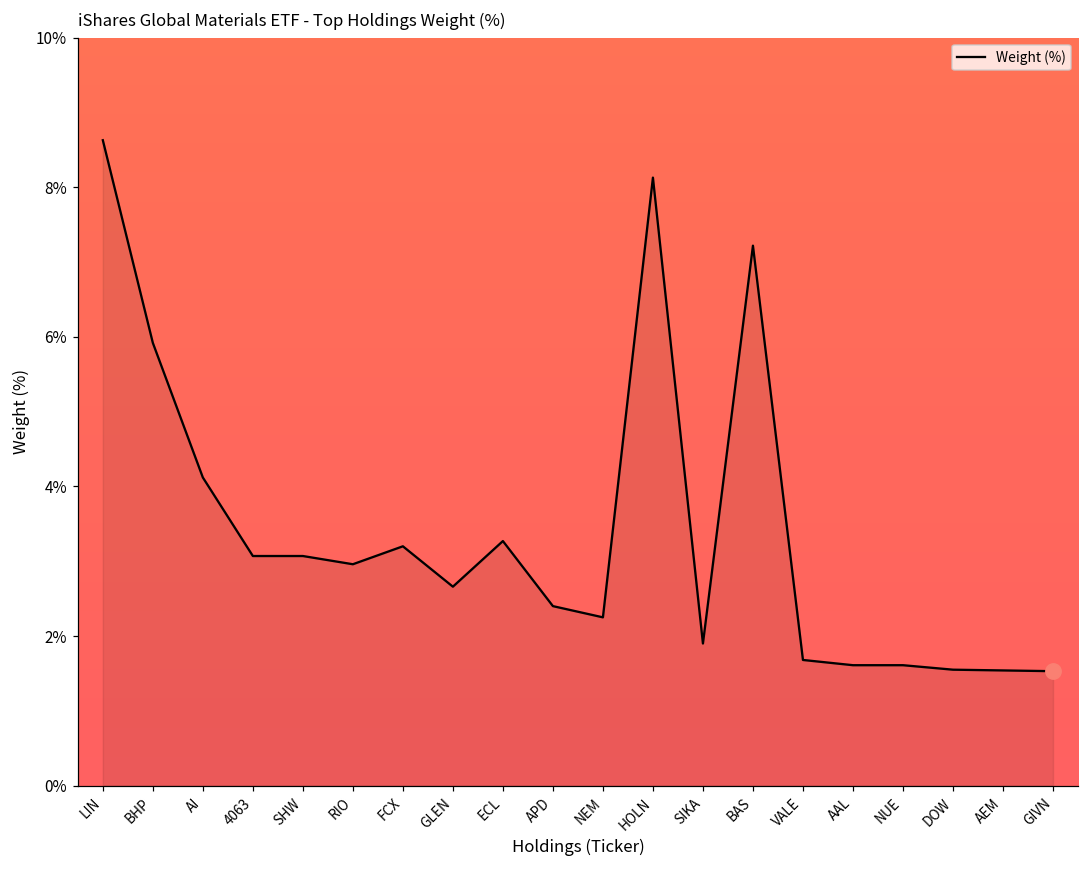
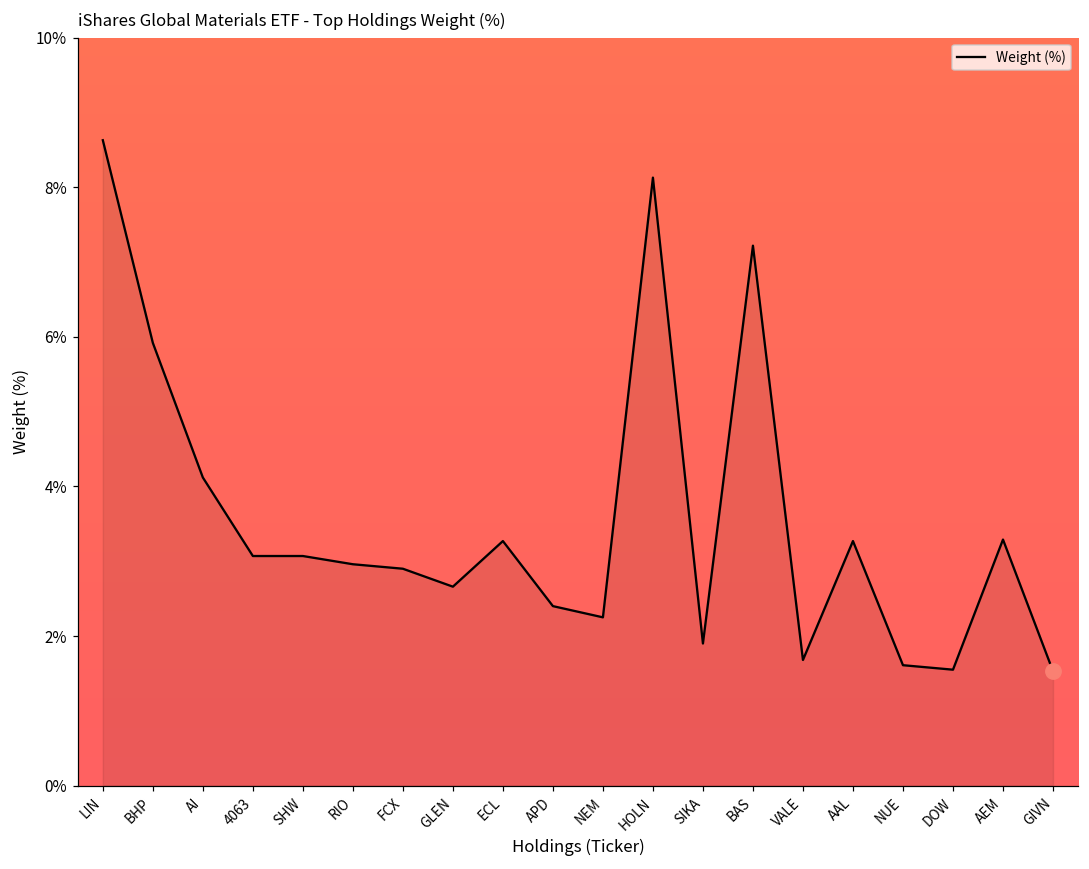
  {
    "Weight (%)": {
      "LIN": "8.6%",
      "BHP": "5.9%",
      "AI": "4.1%",
      "4063": "3.1%",
      "SHW": "3.1%",
      "RIO": "3.0%",
-     "FCX": "3.2%",
+     "FCX": "2.9%",
      "GLEN": "2.7%",
      "ECL": "3.3%",
      "APD": "2.4%",
      "NEM": "2.3%",
      "HOLN": "8.1%",
      "SIKA": "1.9%",
      "BAS": "7.2%",
      "VALE": "1.7%",
-     "AAL": "1.6%",
+     "AAL": "3.3%",
      "NUE": "1.6%",
      "DOW": "1.6%",
-     "AEM": "1.5%"
+     "AEM": "3.3%"
    }
  }
